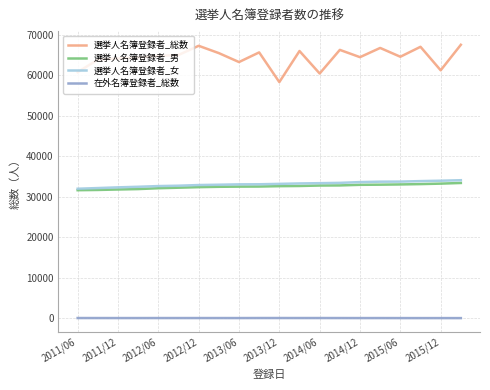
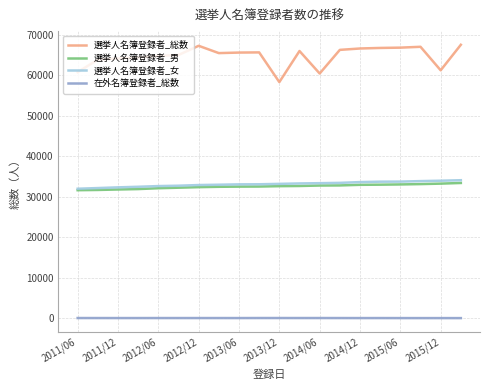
  {
    "選挙人名簿登録者_総数": {
      "2012/12": 67000,
-     "2013/06": 63000,
+     "2013/06": 66000,
      "2013/12": 58000,
      "2014/06": 60000,
-     "2014/12": 64000,
-     "2015/06": 65000,
+     "2014/12": 67000,
+     "2015/06": 67000,
      "2015/12": 61000
    },
    "選挙人名簿登録者_男": {
      "2014/12": 33000,
      "2015/06": 33000,
      "2015/12": 33000
    }
  }
